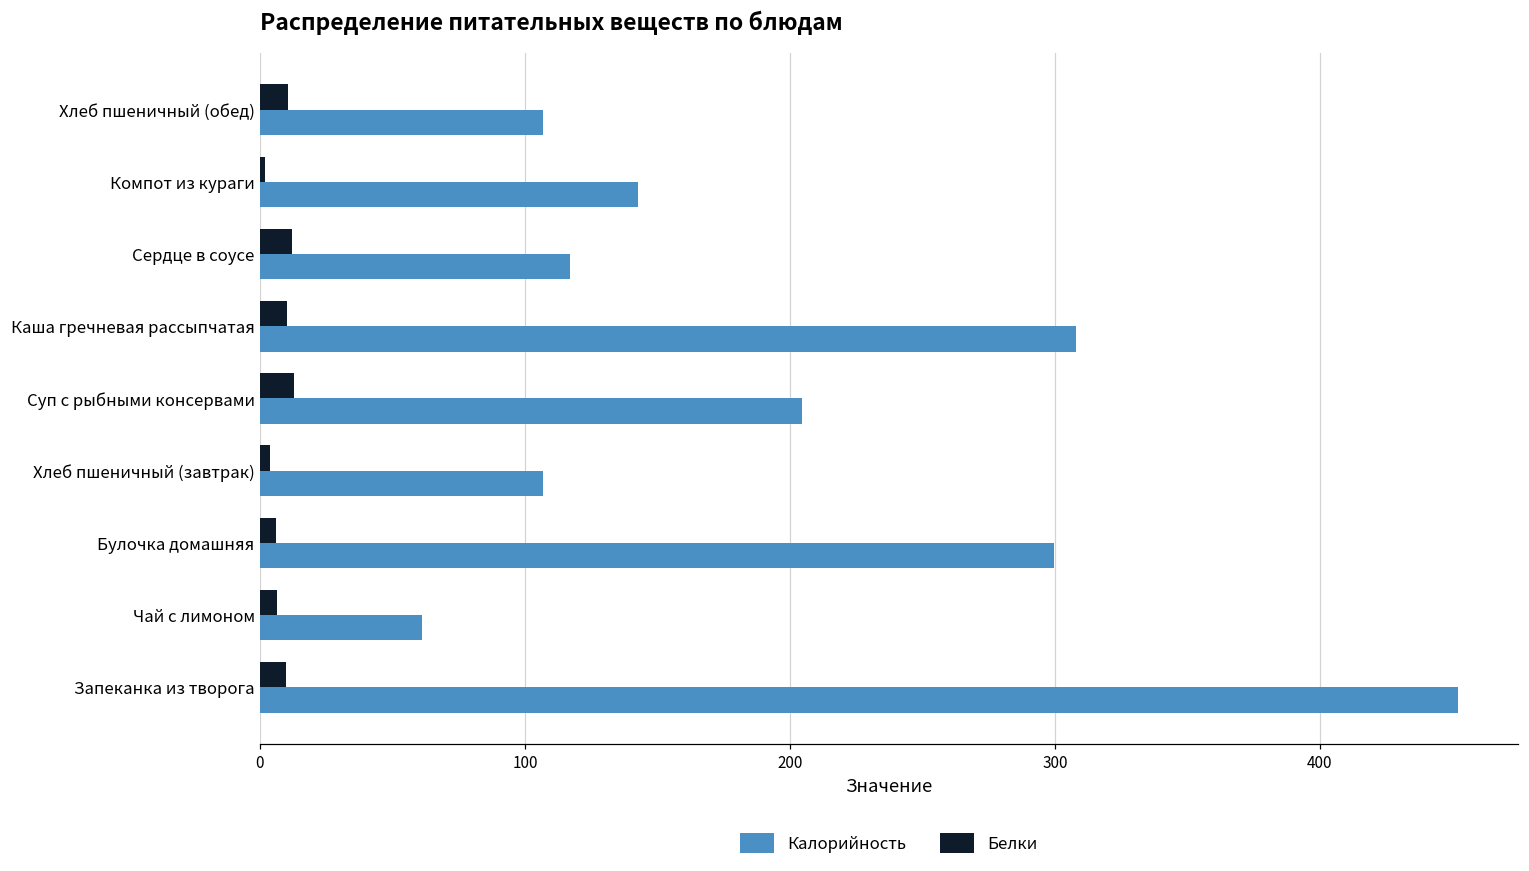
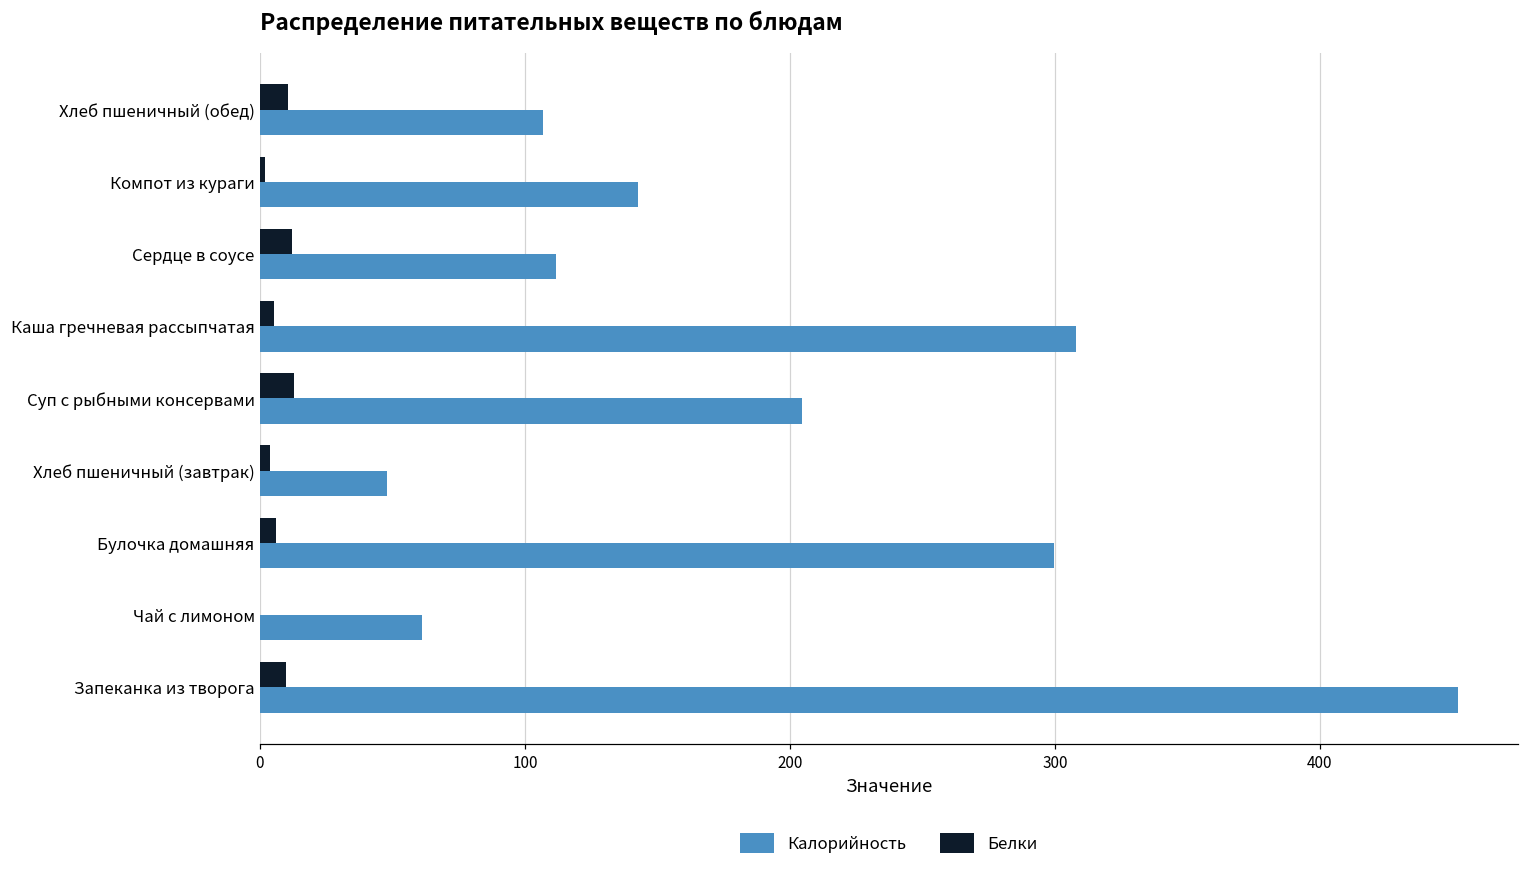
  {
    "Калорийность": {
      "Хлеб пшеничный (обед)": 107,
      "Компот из кураги": 143,
-     "Сердце в соусе": 117,
+     "Сердце в соусе": 112,
      "Каша гречневая рассыпчатая": 308,
      "Суп с рыбными консервами": 205,
-     "Хлеб пшеничный (завтрак)": 107,
+     "Хлеб пшеничный (завтрак)": 48,
      "Булочка домашняя": 300,
      "Чай с лимоном": 61,
      "Запеканка из творога": 452
    },
    "Белки": {
      "Хлеб пшеничный (обед)": 11,
      "Компот из кураги": 2,
      "Сердце в соусе": 12,
-     "Каша гречневая рассыпчатая": 10,
+     "Каша гречневая рассыпчатая": 5,
      "Суп с рыбными консервами": 13,
      "Хлеб пшеничный (завтрак)": 4,
      "Булочка домашняя": 6,
-     "Чай с лимоном": 7,
+     "Чай с лимоном": 0,
      "Запеканка из творога": 10
    }
  }
